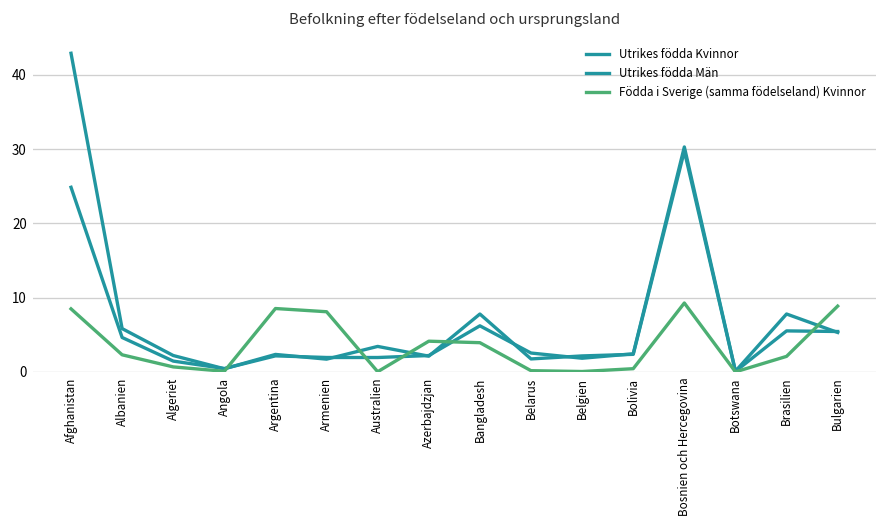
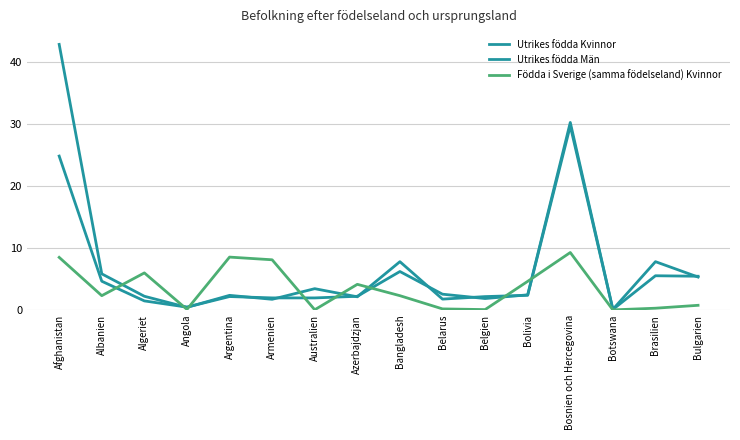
  {
    "Födda i Sverige (samma födelseland) Kvinnor": {
      "Afghanistan": 8,
      "Albanien": 2,
-     "Algeriet": 1,
+     "Algeriet": 6,
      "Argentina": 9,
      "Armenien": 8,
      "Australien": 0,
      "Azerbajdzjan": 4,
-     "Bangladesh": 4,
+     "Bangladesh": 2,
      "Belarus": 0,
      "Belgien": 0,
-     "Bolivia": 0,
+     "Bolivia": 5,
      "Bosnien och Hercegovina": 9,
-     "Brasilien": 2,
-     "Bulgarien": 9
+     "Brasilien": 0,
+     "Bulgarien": 1
    }
  }
